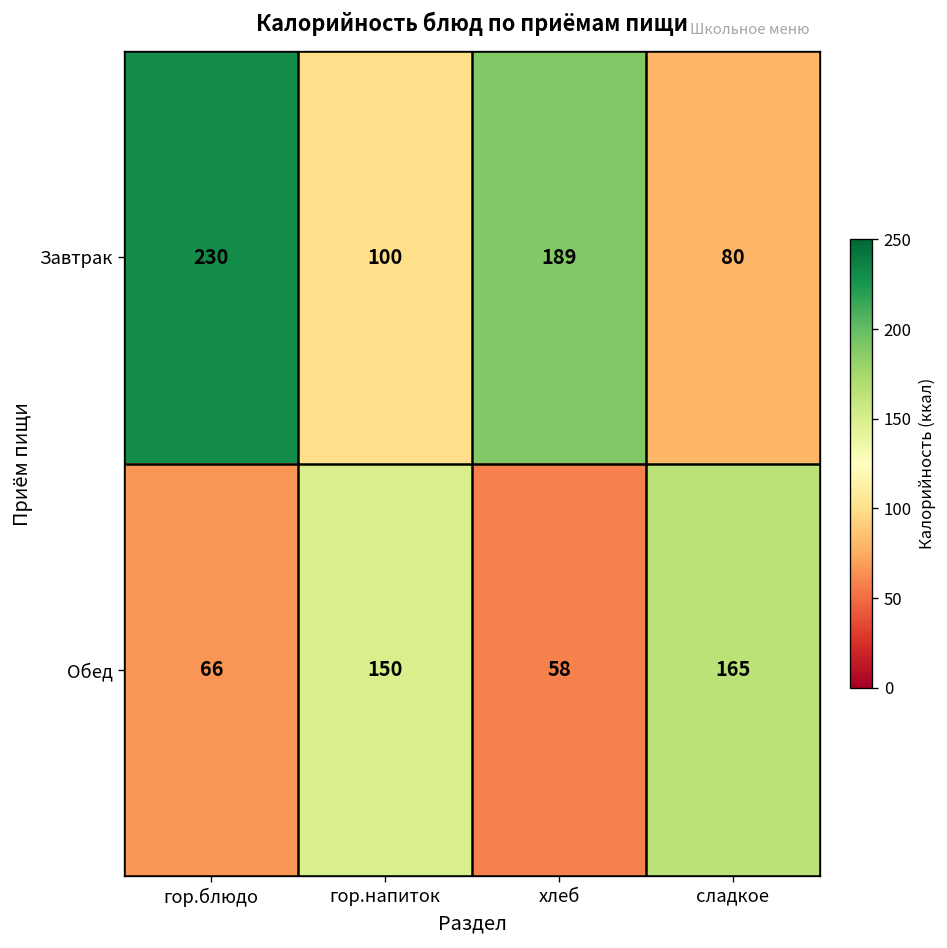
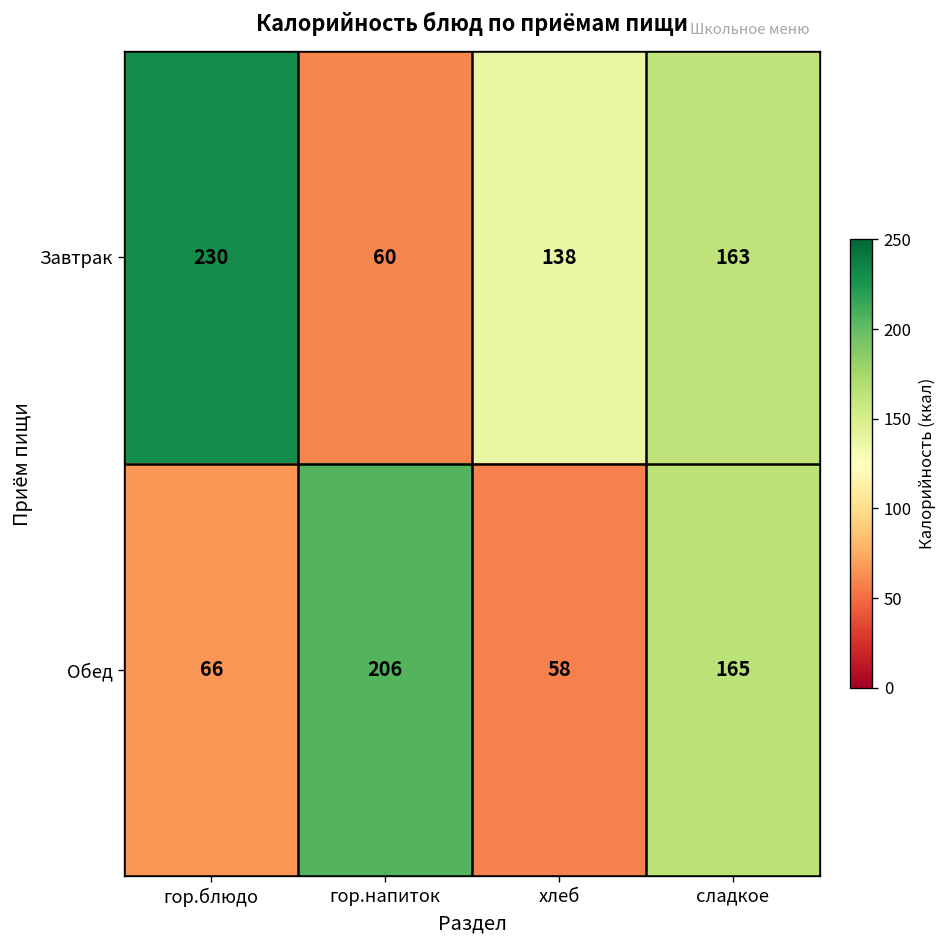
  {
    "Завтрак": {
      "гор.блюдо": 230,
-     "гор.напиток": 100,
-     "хлеб": 189,
-     "сладкое": 80
+     "гор.напиток": 60,
+     "хлеб": 138,
+     "сладкое": 163
    },
    "Обед": {
      "гор.блюдо": 66,
-     "гор.напиток": 150,
+     "гор.напиток": 206,
      "хлеб": 58,
      "сладкое": 165
    }
  }
